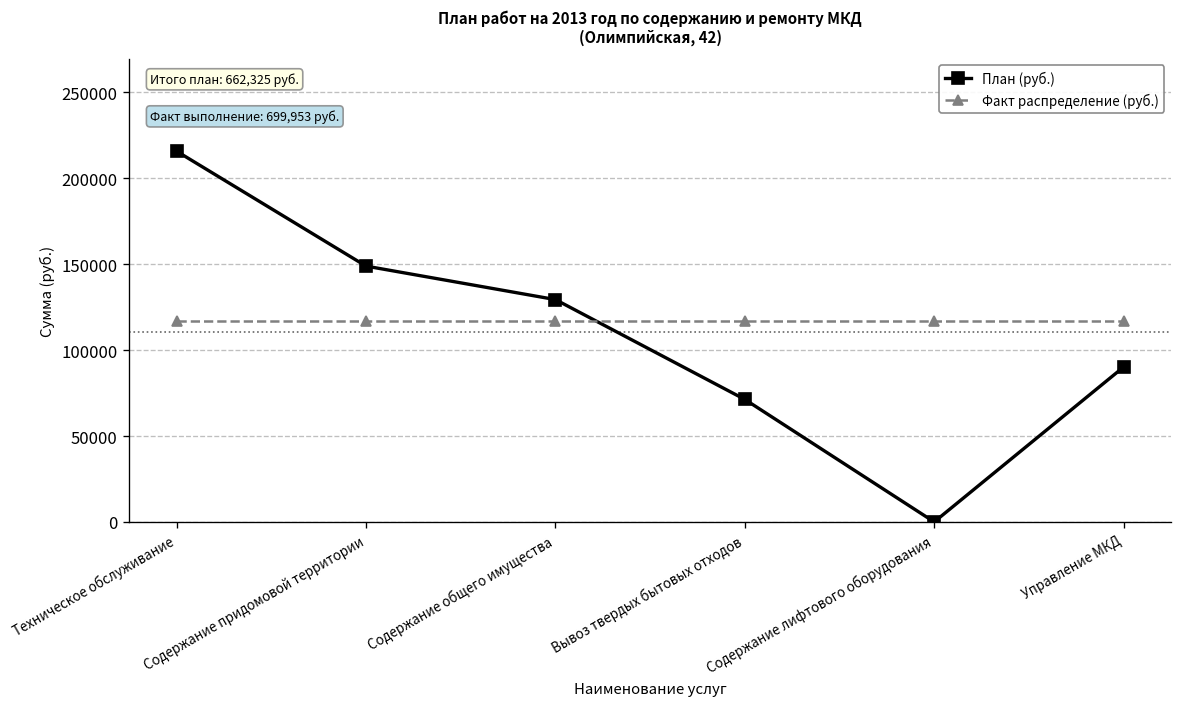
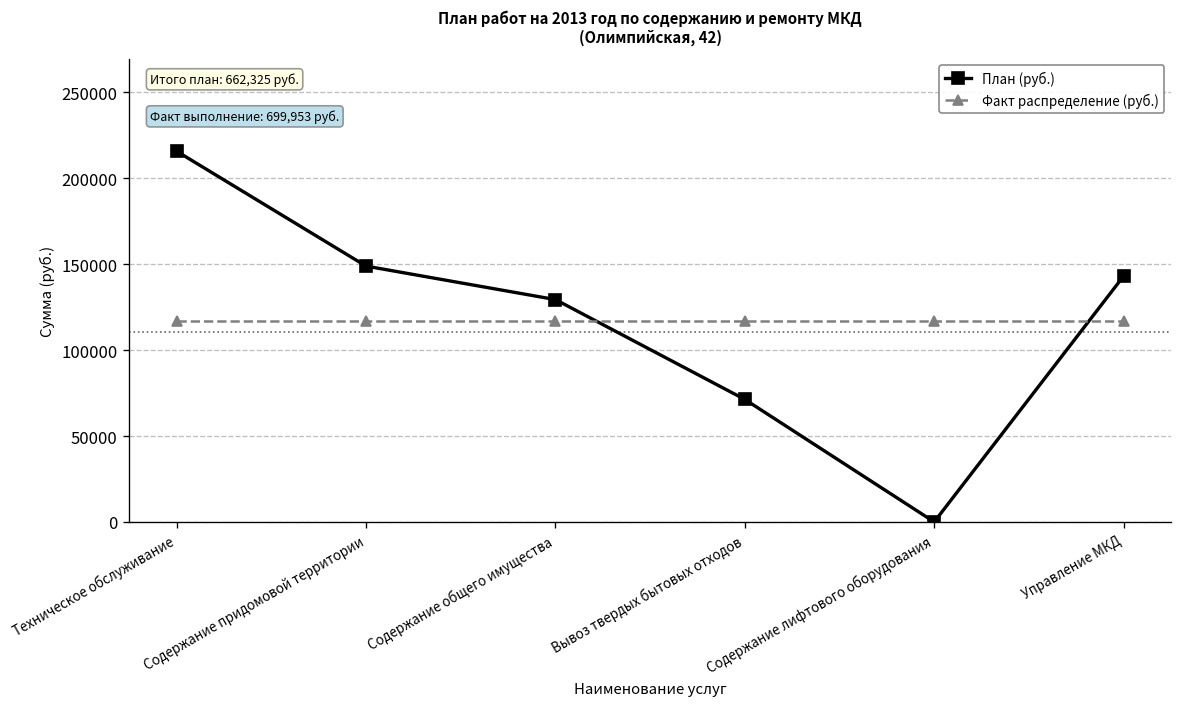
  {
    "План (руб.)": {
      "Содержание придомовой территории": 149000,
      "Содержание общего имущества": 129000,
      "Вывоз твердых бытовых отходов": 71000,
      "Содержание лифтового оборудования": 0,
-     "Управление МКД": 90000
+     "Управление МКД": 143000
    },
    "Факт распределение (руб.)": {
      "Техническое обслуживание": 117000,
      "Содержание придомовой территории": 117000,
      "Содержание общего имущества": 117000,
      "Вывоз твердых бытовых отходов": 117000,
      "Содержание лифтового оборудования": 117000,
      "Управление МКД": 117000
    }
  }
